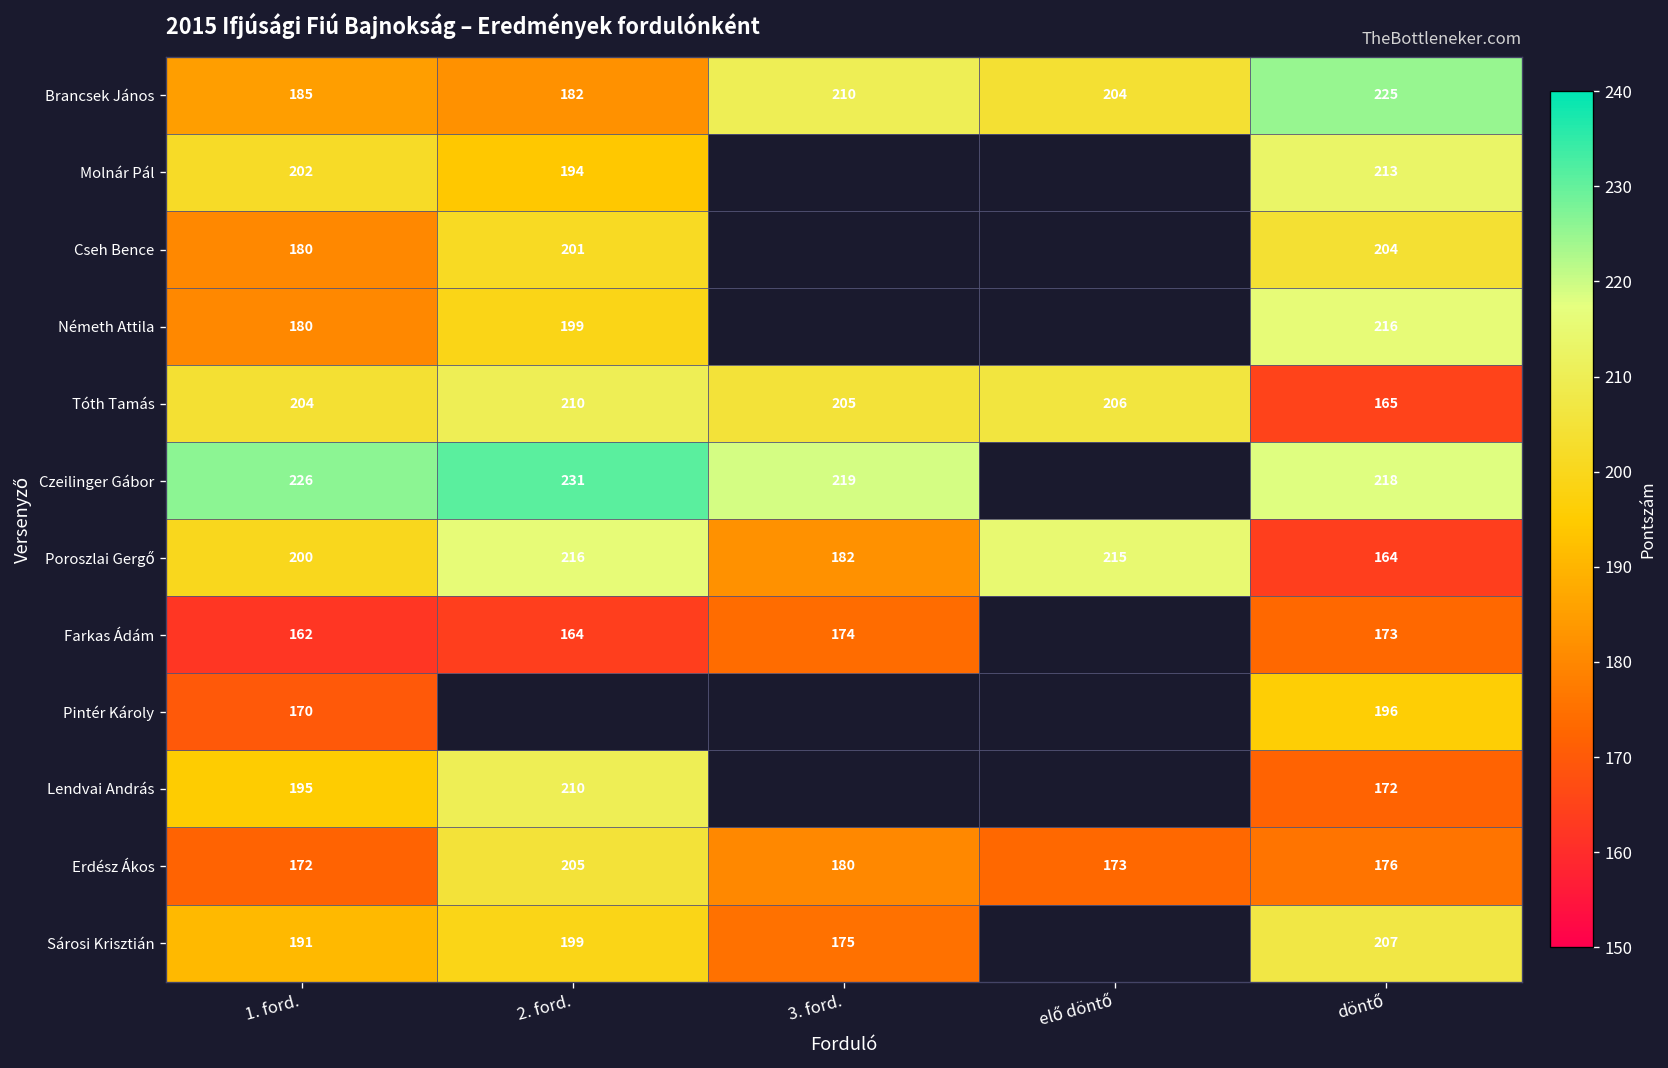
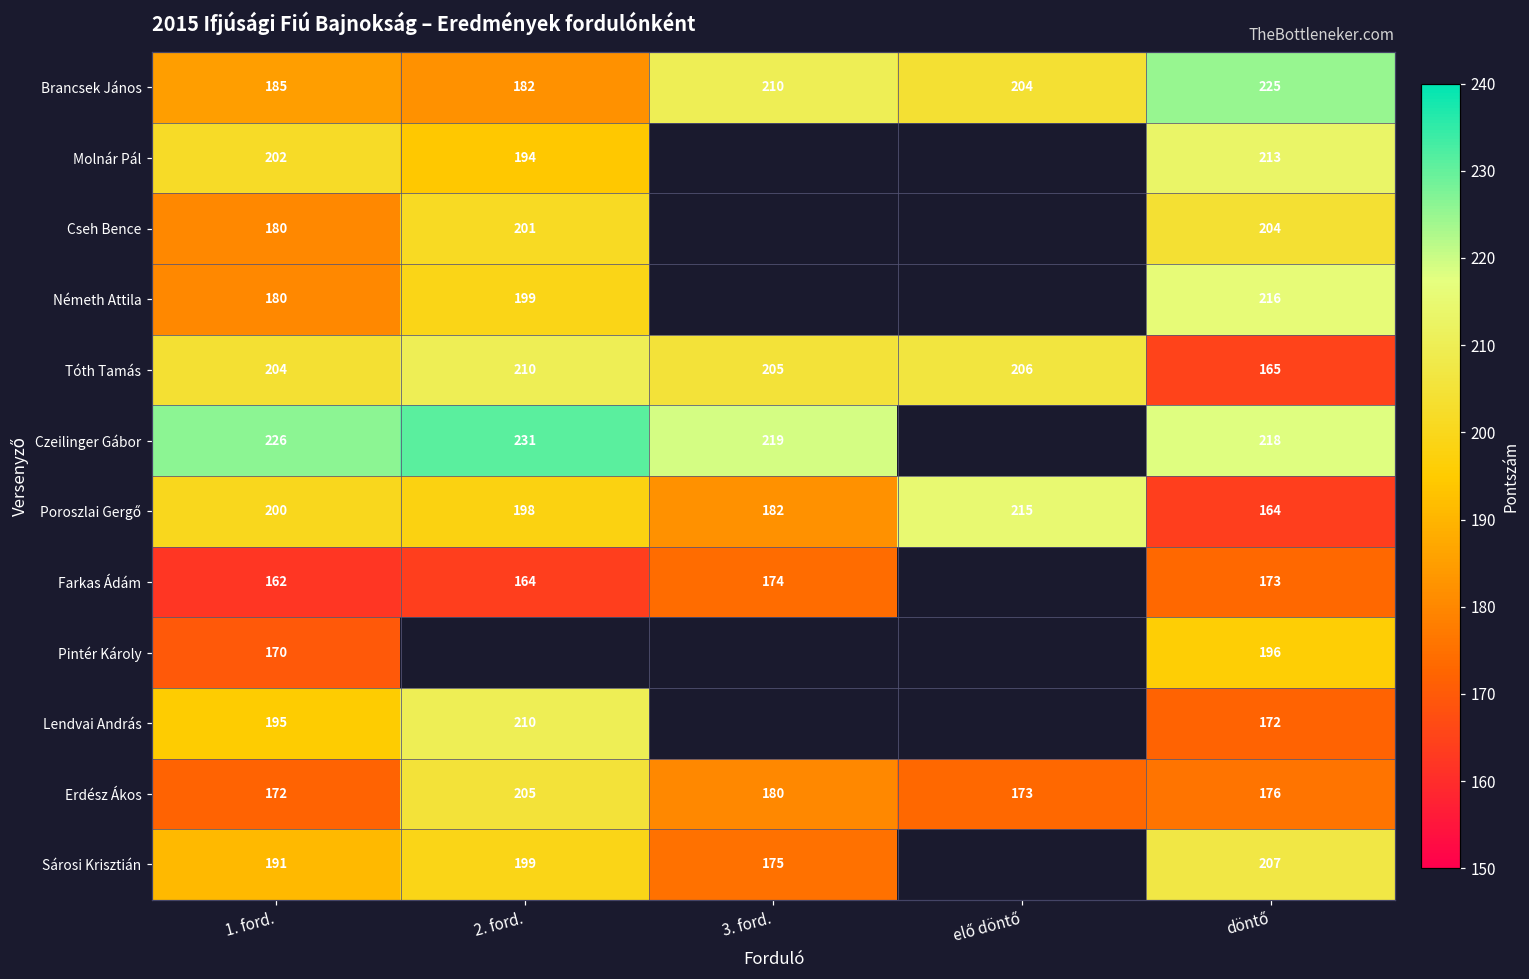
  {
    "Brancsek János": {
      "1. ford.": 185,
      "2. ford.": 182,
      "3. ford.": 210,
      "elő döntő": 204,
      "döntő": 225
    },
    "Molnár Pál": {
      "1. ford.": 202,
      "2. ford.": 194,
      "döntő": 213
    },
    "Cseh Bence": {
      "1. ford.": 180,
      "2. ford.": 201,
      "döntő": 204
    },
    "Németh Attila": {
      "1. ford.": 180,
      "2. ford.": 199,
      "döntő": 216
    },
    "Tóth Tamás": {
      "1. ford.": 204,
      "2. ford.": 210,
      "3. ford.": 205,
      "elő döntő": 206,
      "döntő": 165
    },
    "Czeilinger Gábor": {
      "1. ford.": 226,
      "2. ford.": 231,
      "3. ford.": 219,
      "döntő": 218
    },
    "Poroszlai Gergő": {
      "1. ford.": 200,
-     "2. ford.": 216,
+     "2. ford.": 198,
      "3. ford.": 182,
      "elő döntő": 215,
      "döntő": 164
    },
    "Farkas Ádám": {
      "1. ford.": 162,
      "2. ford.": 164,
      "3. ford.": 174,
      "döntő": 173
    },
    "Pintér Károly": {
      "1. ford.": 170,
      "döntő": 196
    },
    "Lendvai András": {
      "1. ford.": 195,
      "2. ford.": 210,
      "döntő": 172
    },
    "Erdész Ákos": {
      "1. ford.": 172,
      "2. ford.": 205,
      "3. ford.": 180,
      "elő döntő": 173,
      "döntő": 176
    },
    "Sárosi Krisztián": {
      "1. ford.": 191,
      "2. ford.": 199,
      "3. ford.": 175,
      "döntő": 207
    }
  }
